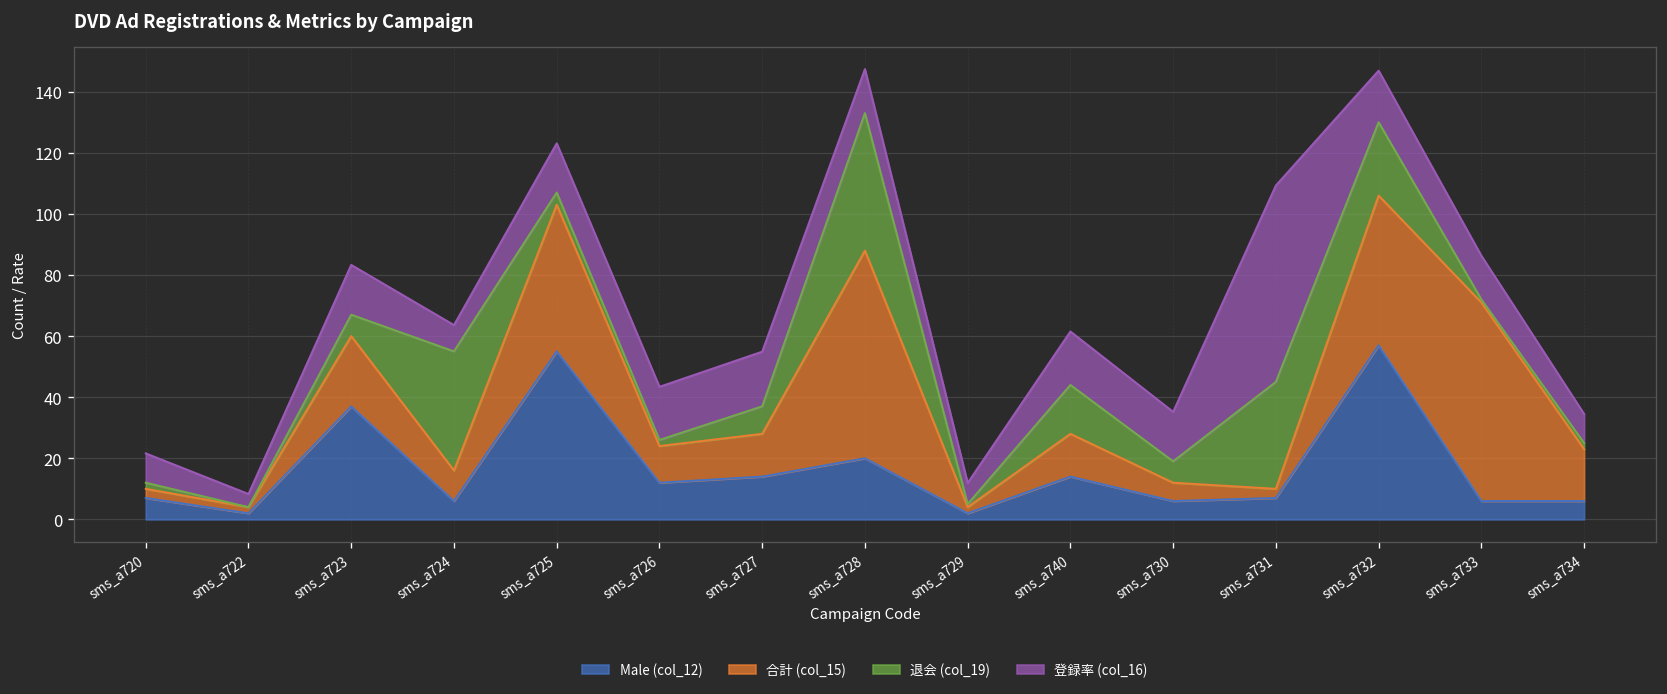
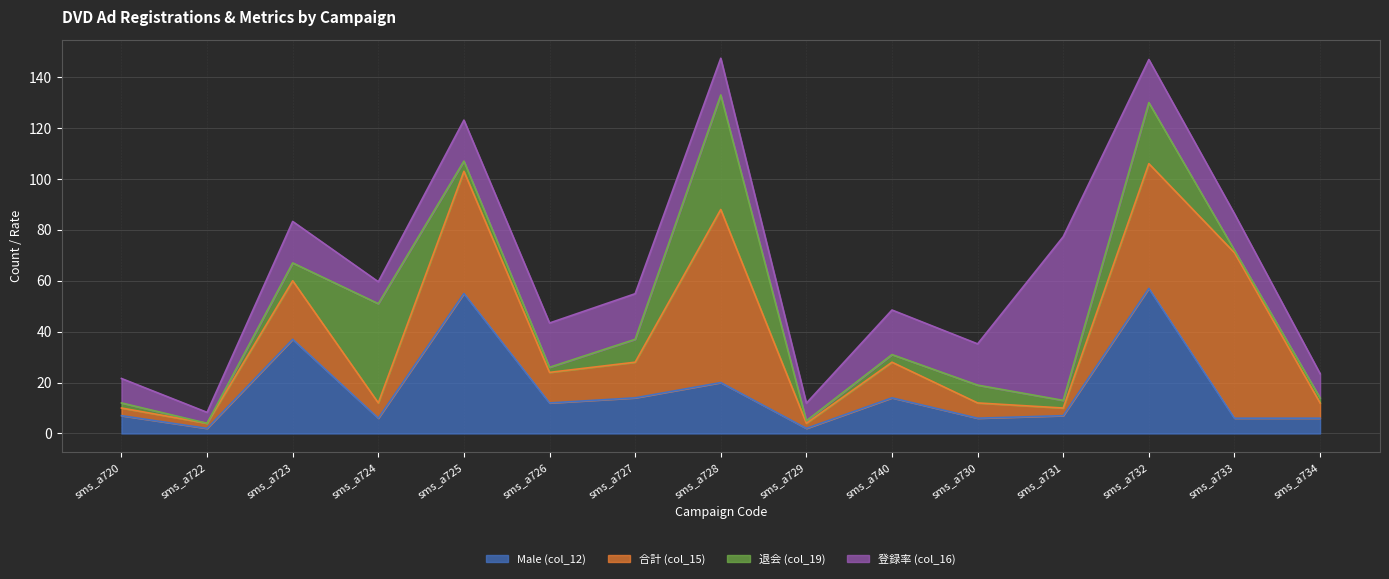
  {
    "Male (col_12)": {
      "sms_a720": 7,
      "sms_a722": 2,
      "sms_a723": 37,
      "sms_a724": 6,
      "sms_a725": 55,
      "sms_a726": 12,
      "sms_a727": 14,
      "sms_a728": 20,
      "sms_a729": 2,
      "sms_a740": 14,
      "sms_a730": 6,
      "sms_a731": 7,
      "sms_a732": 57,
      "sms_a733": 6,
      "sms_a734": 6
    },
    "合計 (col_15)": {
      "sms_a720": 3,
      "sms_a723": 23,
-     "sms_a724": 10,
+     "sms_a724": 6,
      "sms_a725": 48,
      "sms_a726": 12,
      "sms_a727": 14,
      "sms_a728": 68,
      "sms_a729": 2,
      "sms_a740": 14,
      "sms_a730": 6,
      "sms_a731": 3,
      "sms_a732": 49,
-     "sms_a734": 17
+     "sms_a734": 6
    },
    "退会 (col_19)": {
      "sms_a720": 2,
      "sms_a723": 7,
      "sms_a724": 39,
      "sms_a725": 4,
      "sms_a726": 2,
      "sms_a727": 9,
      "sms_a728": 45,
      "sms_a729": 1,
-     "sms_a740": 16,
+     "sms_a740": 3,
      "sms_a730": 7,
-     "sms_a731": 35,
+     "sms_a731": 3,
      "sms_a732": 24,
      "sms_a734": 2
    },
    "登録率 (col_16)": {
      "sms_a720": 10,
      "sms_a722": 4,
      "sms_a723": 16,
      "sms_a724": 9,
      "sms_a725": 16,
      "sms_a726": 17,
      "sms_a727": 18,
      "sms_a728": 14,
      "sms_a729": 7,
      "sms_a740": 18,
      "sms_a730": 16,
      "sms_a731": 64,
      "sms_a732": 17,
      "sms_a733": 14,
      "sms_a734": 10
    }
  }
